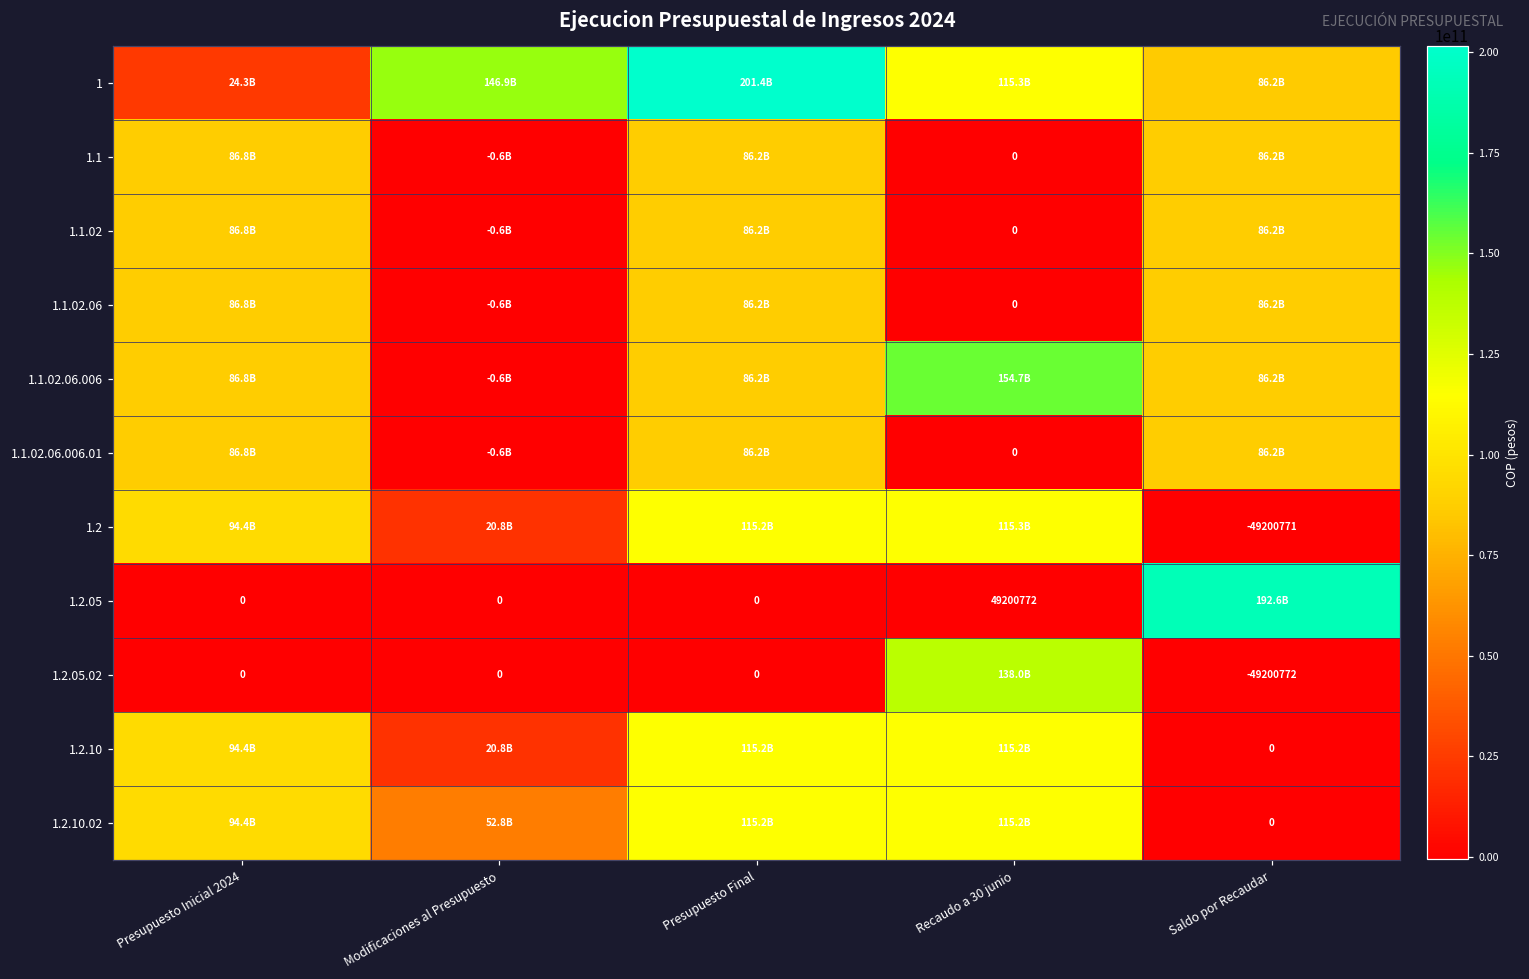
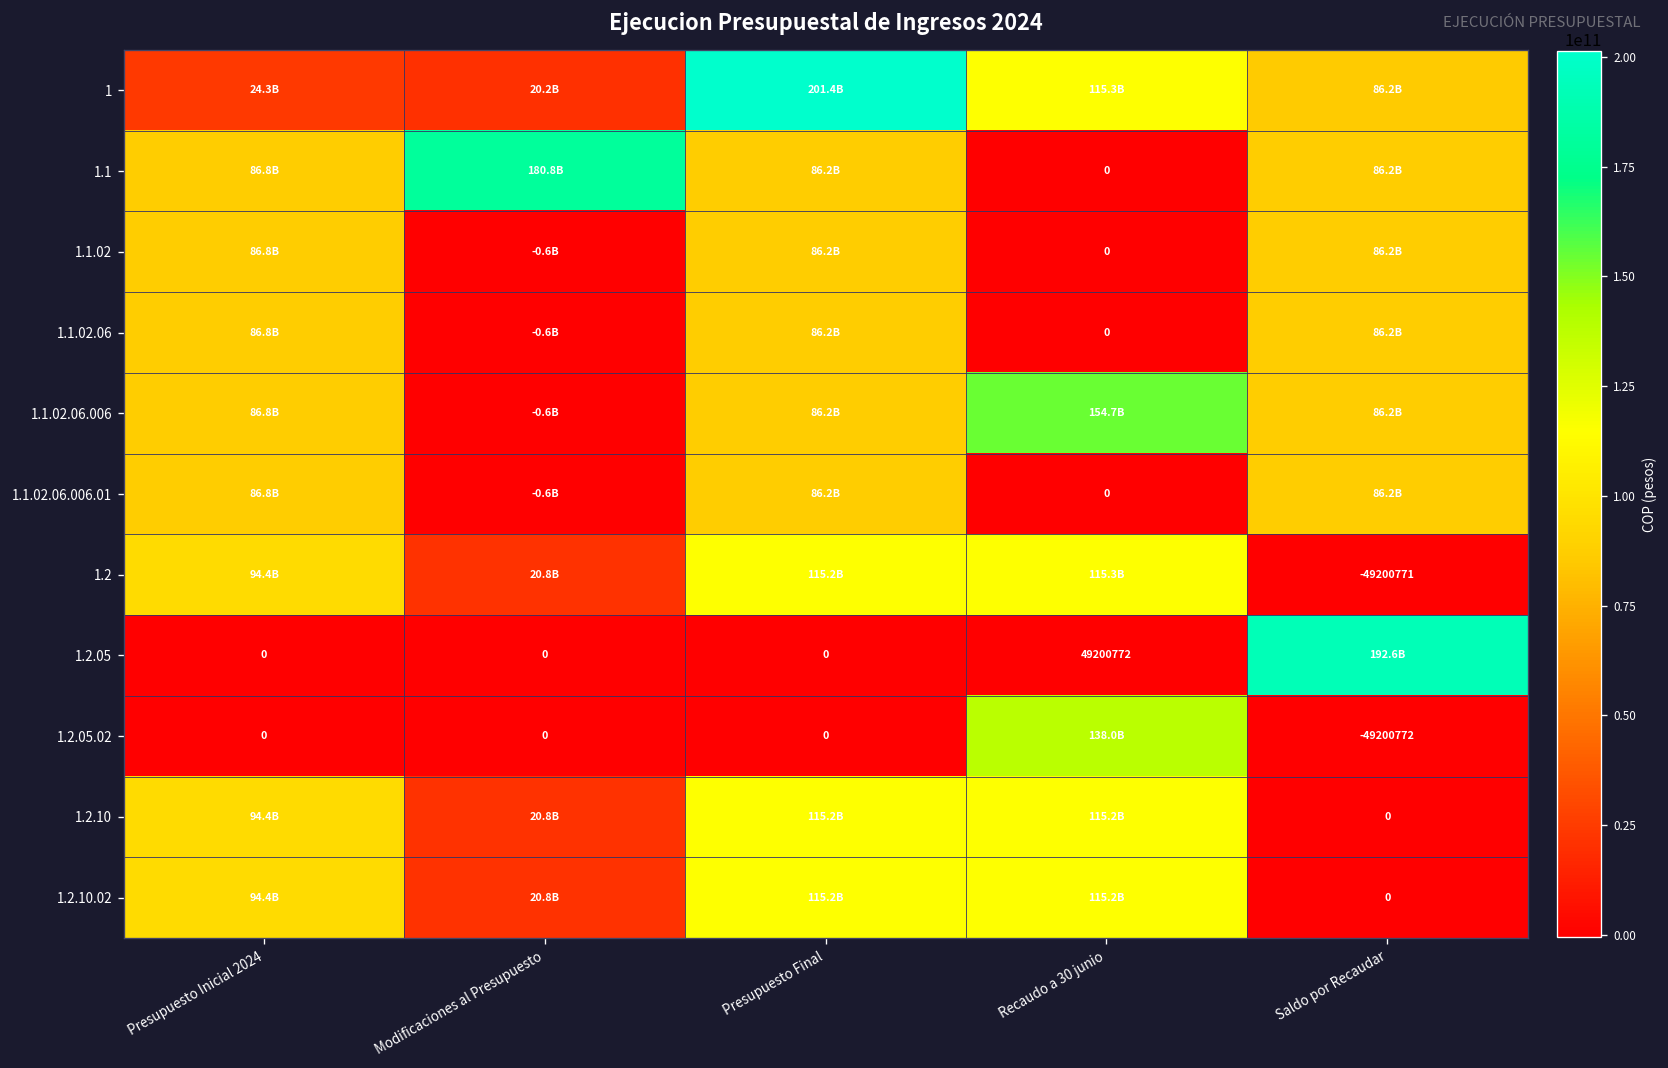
  {
    "1": {
      "Presupuesto Inicial 2024": "24.3B",
-     "Modificaciones al Presupuesto": "146.9B",
+     "Modificaciones al Presupuesto": "20.2B",
      "Presupuesto Final": "201.4B",
      "Recaudo a 30 junio": "115.3B",
      "Saldo por Recaudar": "86.2B"
    },
    "1.1": {
      "Presupuesto Inicial 2024": "86.8B",
-     "Modificaciones al Presupuesto": "-0.6B",
+     "Modificaciones al Presupuesto": "180.8B",
      "Presupuesto Final": "86.2B",
      "Recaudo a 30 junio": "0",
      "Saldo por Recaudar": "86.2B"
    },
    "1.1.02": {
      "Presupuesto Inicial 2024": "86.8B",
      "Modificaciones al Presupuesto": "-0.6B",
      "Presupuesto Final": "86.2B",
      "Recaudo a 30 junio": "0",
      "Saldo por Recaudar": "86.2B"
    },
    "1.1.02.06": {
      "Presupuesto Inicial 2024": "86.8B",
      "Modificaciones al Presupuesto": "-0.6B",
      "Presupuesto Final": "86.2B",
      "Recaudo a 30 junio": "0",
      "Saldo por Recaudar": "86.2B"
    },
    "1.1.02.06.006": {
      "Presupuesto Inicial 2024": "86.8B",
      "Modificaciones al Presupuesto": "-0.6B",
      "Presupuesto Final": "86.2B",
      "Recaudo a 30 junio": "154.7B",
      "Saldo por Recaudar": "86.2B"
    },
    "1.1.02.06.006.01": {
      "Presupuesto Inicial 2024": "86.8B",
      "Modificaciones al Presupuesto": "-0.6B",
      "Presupuesto Final": "86.2B",
      "Recaudo a 30 junio": "0",
      "Saldo por Recaudar": "86.2B"
    },
    "1.2": {
      "Presupuesto Inicial 2024": "94.4B",
      "Modificaciones al Presupuesto": "20.8B",
      "Presupuesto Final": "115.2B",
      "Recaudo a 30 junio": "115.3B",
      "Saldo por Recaudar": "-49200771"
    },
    "1.2.05": {
      "Presupuesto Inicial 2024": "0",
      "Modificaciones al Presupuesto": "0",
      "Presupuesto Final": "0",
      "Recaudo a 30 junio": "49200772",
      "Saldo por Recaudar": "192.6B"
    },
    "1.2.05.02": {
      "Presupuesto Inicial 2024": "0",
      "Modificaciones al Presupuesto": "0",
      "Presupuesto Final": "0",
      "Recaudo a 30 junio": "138.0B",
      "Saldo por Recaudar": "-49200772"
    },
    "1.2.10": {
      "Presupuesto Inicial 2024": "94.4B",
      "Modificaciones al Presupuesto": "20.8B",
      "Presupuesto Final": "115.2B",
      "Recaudo a 30 junio": "115.2B",
      "Saldo por Recaudar": "0"
    },
    "1.2.10.02": {
      "Presupuesto Inicial 2024": "94.4B",
-     "Modificaciones al Presupuesto": "52.8B",
+     "Modificaciones al Presupuesto": "20.8B",
      "Presupuesto Final": "115.2B",
      "Recaudo a 30 junio": "115.2B",
      "Saldo por Recaudar": "0"
    }
  }
